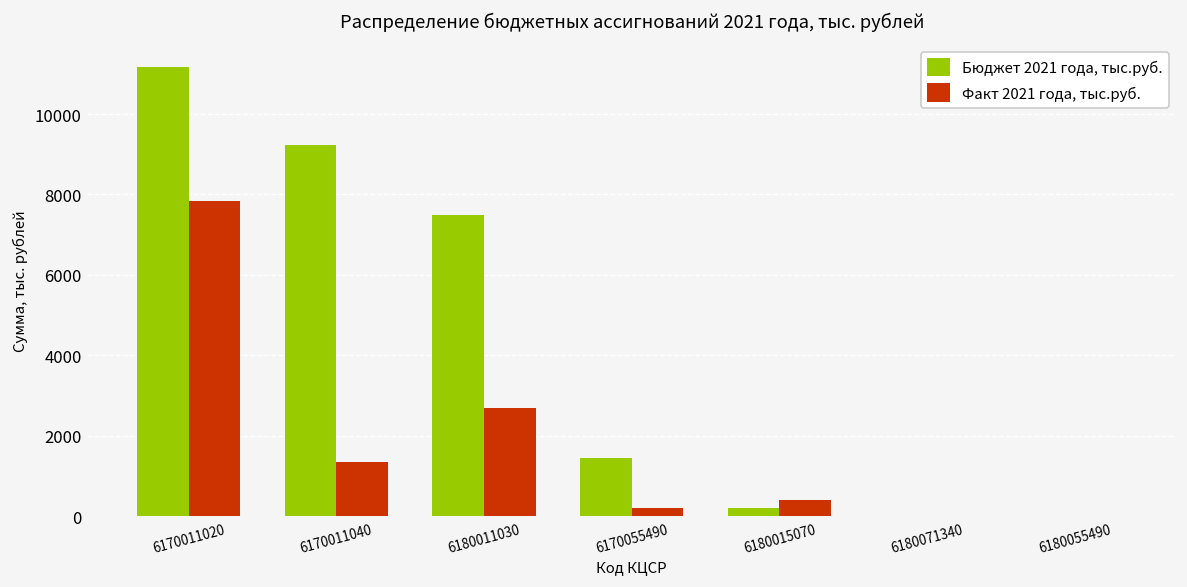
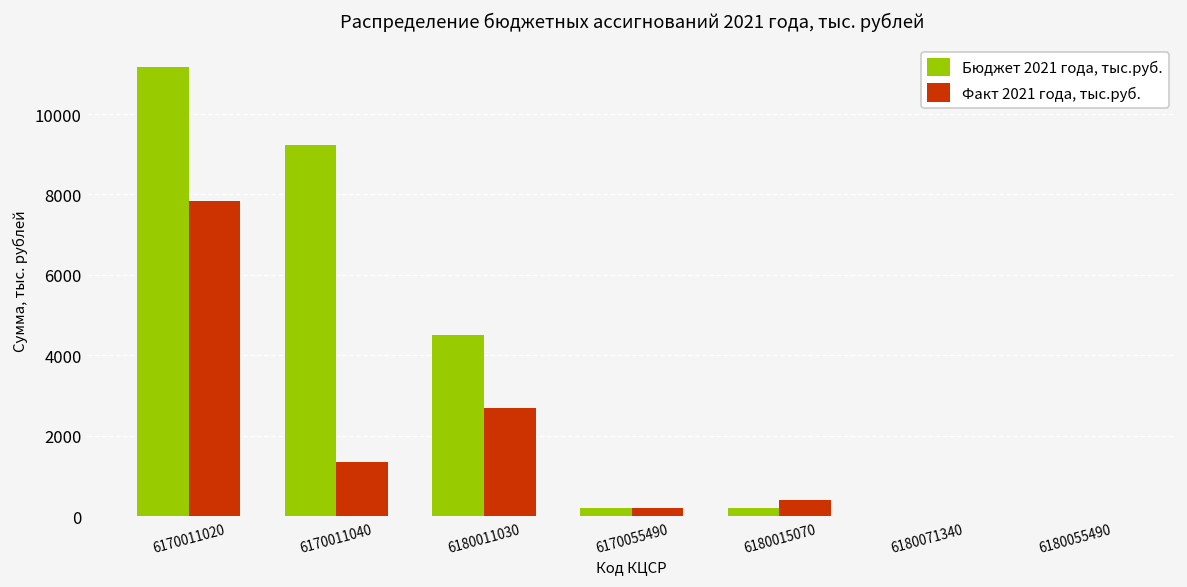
  {
    "Бюджет 2021 года, тыс.руб.": {
      "6170011020": 11200,
      "6170011040": 9200,
-     "6180011030": 7500,
-     "6170055490": 1400,
+     "6180011030": 4500,
+     "6170055490": 200,
      "6180015070": 200
    },
    "Факт 2021 года, тыс.руб.": {
      "6170011020": 7800,
      "6170011040": 1300,
      "6180011030": 2700,
      "6170055490": 200,
      "6180015070": 400
    }
  }
